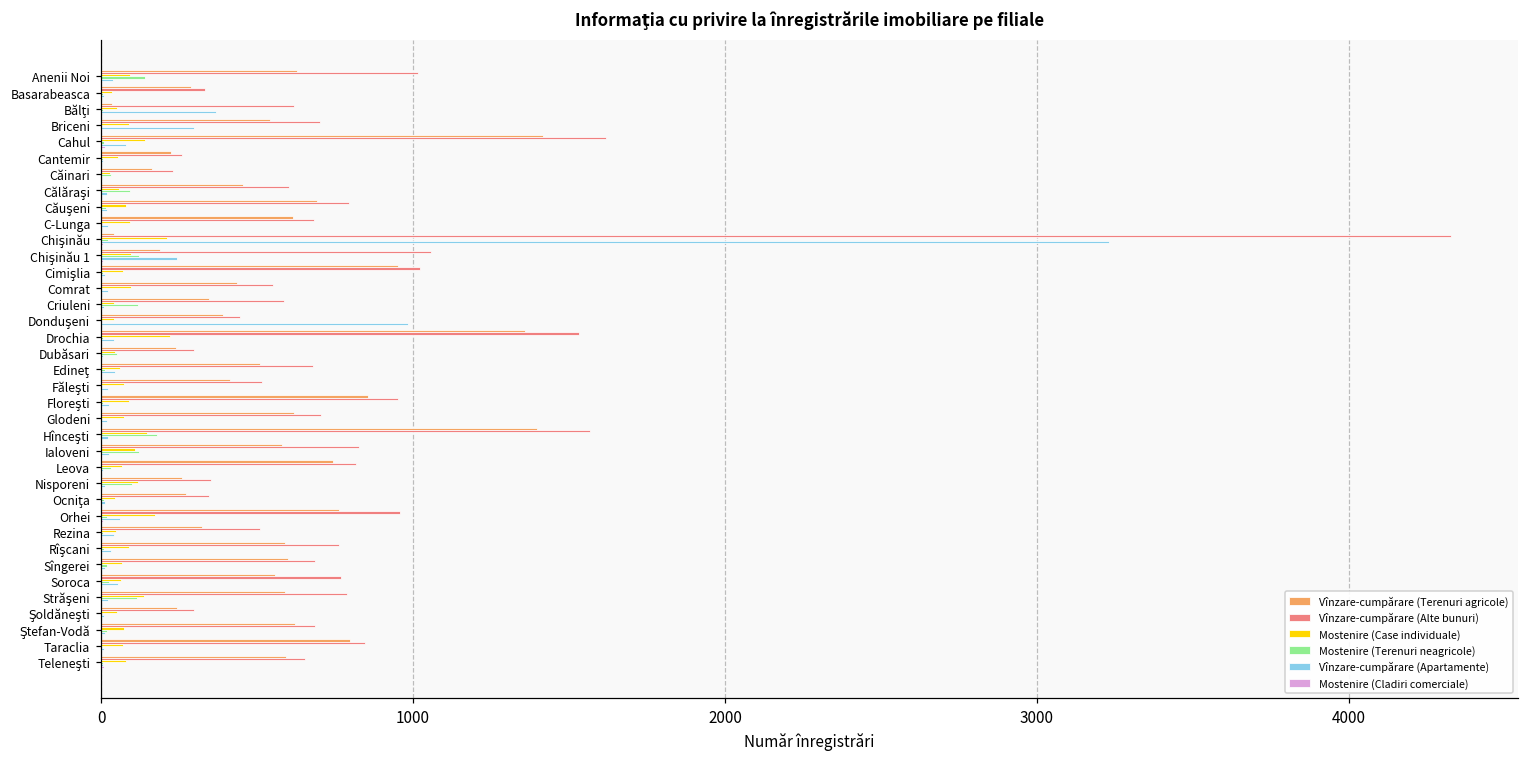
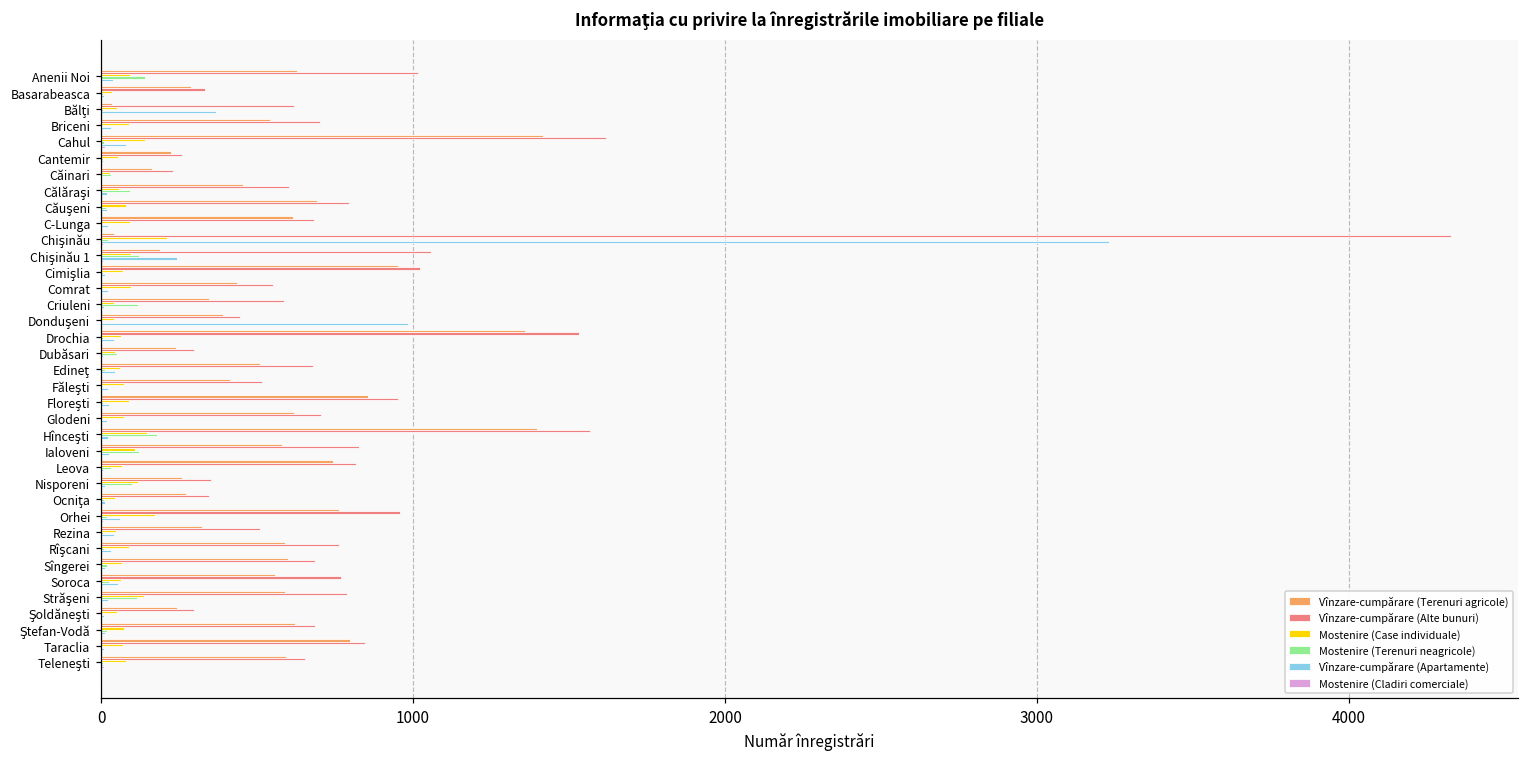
  {
    "Mostenire (Case individuale)": {
      "Anenii Noi": 90,
      "Basarabeasca": 40,
      "Bălţi": 50,
      "Briceni": 90,
      "Cahul": 140,
      "Cantemir": 50,
      "Căinari": 30,
      "Călăraşi": 60,
      "Căuşeni": 80,
      "C-Lunga": 90,
      "Chişinău": 210,
      "Chişinău 1": 100,
      "Cimişlia": 70,
      "Comrat": 100,
      "Criuleni": 40,
      "Donduşeni": 40,
-     "Drochia": 220,
+     "Drochia": 70,
      "Dubăsari": 40,
      "Edineţ": 60,
      "Făleşti": 70,
      "Floreşti": 90,
      "Glodeni": 70,
      "Hînceşti": 150,
      "Ialoveni": 110,
      "Leova": 70,
      "Nisporeni": 120,
      "Ocniţa": 40,
      "Orhei": 170,
      "Rezina": 50,
      "Rîşcani": 90,
      "Sîngerei": 70,
      "Soroca": 60,
      "Străşeni": 140,
      "Şoldăneşti": 50,
      "Ştefan-Vodă": 80,
      "Taraclia": 70,
      "Teleneşti": 80
    },
    "Mostenire (Terenuri neagricole)": {
      "Anenii Noi": 140,
      "Cahul": 10,
      "Căinari": 30,
      "Călăraşi": 90,
      "Căuşeni": 20,
      "Chişinău": 20,
      "Chişinău 1": 120,
      "Criuleni": 120,
      "Dubăsari": 50,
      "Edineţ": 10,
      "Hînceşti": 180,
      "Ialoveni": 120,
      "Leova": 30,
      "Nisporeni": 100,
      "Ocniţa": 10,
      "Orhei": 20,
      "Rîşcani": 10,
      "Sîngerei": 20,
      "Soroca": 20,
      "Străşeni": 120,
      "Şoldăneşti": 0,
      "Ştefan-Vodă": 20
    },
    "Vînzare-cumpărare (Apartamente)": {
      "Anenii Noi": 40,
      "Basarabeasca": 10,
      "Bălţi": 370,
-     "Briceni": 300,
+     "Briceni": 30,
      "Cahul": 80,
      "Călăraşi": 20,
      "Căuşeni": 20,
      "C-Lunga": 20,
      "Chişinău": 3230,
      "Chişinău 1": 240,
      "Cimişlia": 10,
      "Comrat": 20,
      "Criuleni": 10,
      "Donduşeni": 980,
      "Drochia": 40,
      "Edineţ": 50,
      "Făleşti": 20,
      "Floreşti": 30,
      "Glodeni": 20,
      "Hînceşti": 20,
      "Ialoveni": 30,
      "Nisporeni": 10,
      "Ocniţa": 10,
      "Orhei": 60,
      "Rezina": 40,
      "Rîşcani": 30,
      "Sîngerei": 10,
      "Soroca": 50,
      "Străşeni": 20,
      "Şoldăneşti": 10,
      "Ştefan-Vodă": 10,
      "Taraclia": 10
    },
    "Mostenire (Cladiri comerciale)": {
      "Cahul": 10,
      "Cantemir": 0,
      "Căinari": 0,
      "Căuşeni": 0,
      "Cimişlia": 0,
      "Dubăsari": 0,
      "Făleşti": 0,
      "Glodeni": 0,
      "Leova": 0,
      "Nisporeni": 0,
      "Rezina": 0,
      "Rîşcani": 0,
      "Sîngerei": 0,
      "Soroca": 0,
      "Şoldăneşti": 0,
      "Taraclia": 0
    }
  }
